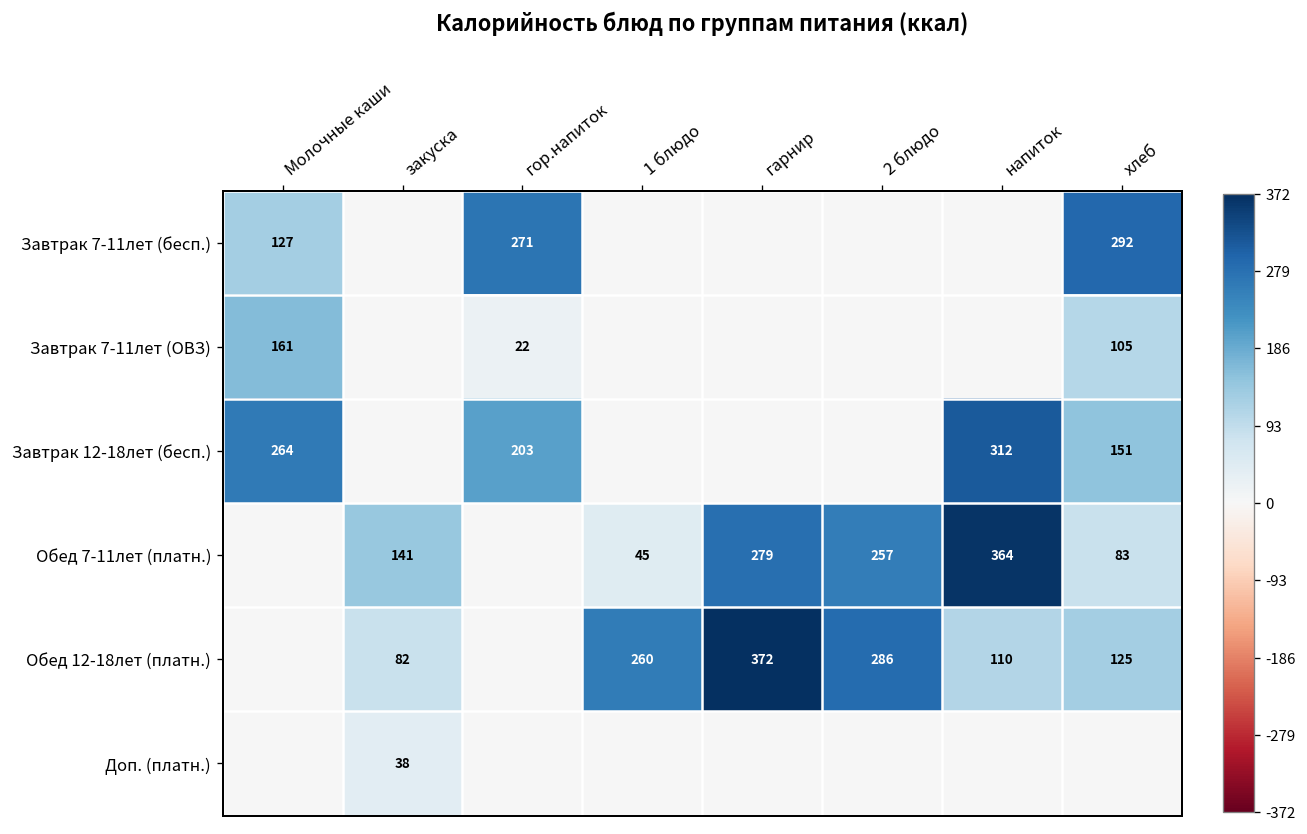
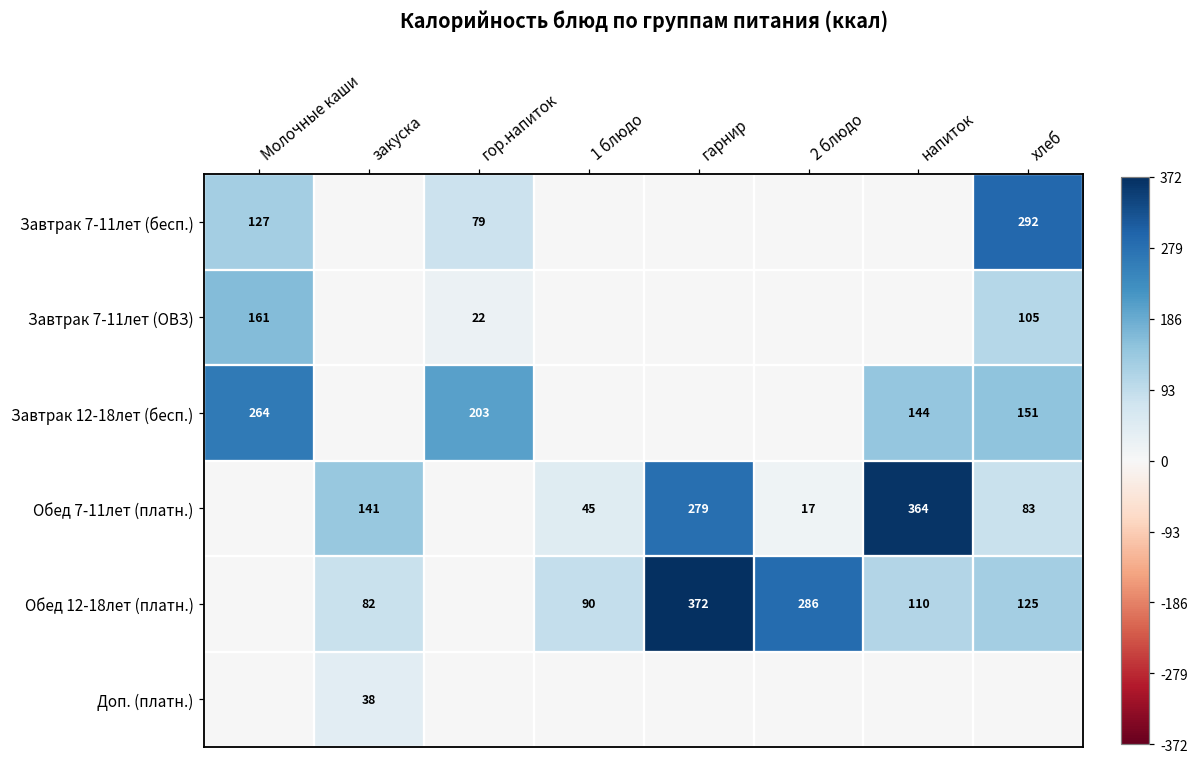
  {
    "Завтрак 7-11лет (бесп.)": {
      "Молочные каши": 127,
-     "гор.напиток": 271,
+     "гор.напиток": 79,
      "хлеб": 292
    },
    "Завтрак 7-11лет (ОВЗ)": {
      "Молочные каши": 161,
      "гор.напиток": 22,
      "хлеб": 105
    },
    "Завтрак 12-18лет (бесп.)": {
      "Молочные каши": 264,
      "гор.напиток": 203,
-     "напиток": 312,
+     "напиток": 144,
      "хлеб": 151
    },
    "Обед 7-11лет (платн.)": {
      "закуска": 141,
      "1 блюдо": 45,
      "гарнир": 279,
-     "2 блюдо": 257,
+     "2 блюдо": 17,
      "напиток": 364,
      "хлеб": 83
    },
    "Обед 12-18лет (платн.)": {
      "закуска": 82,
-     "1 блюдо": 260,
+     "1 блюдо": 90,
      "гарнир": 372,
      "2 блюдо": 286,
      "напиток": 110,
      "хлеб": 125
    },
    "Доп. (платн.)": {
      "закуска": 38
    }
  }
